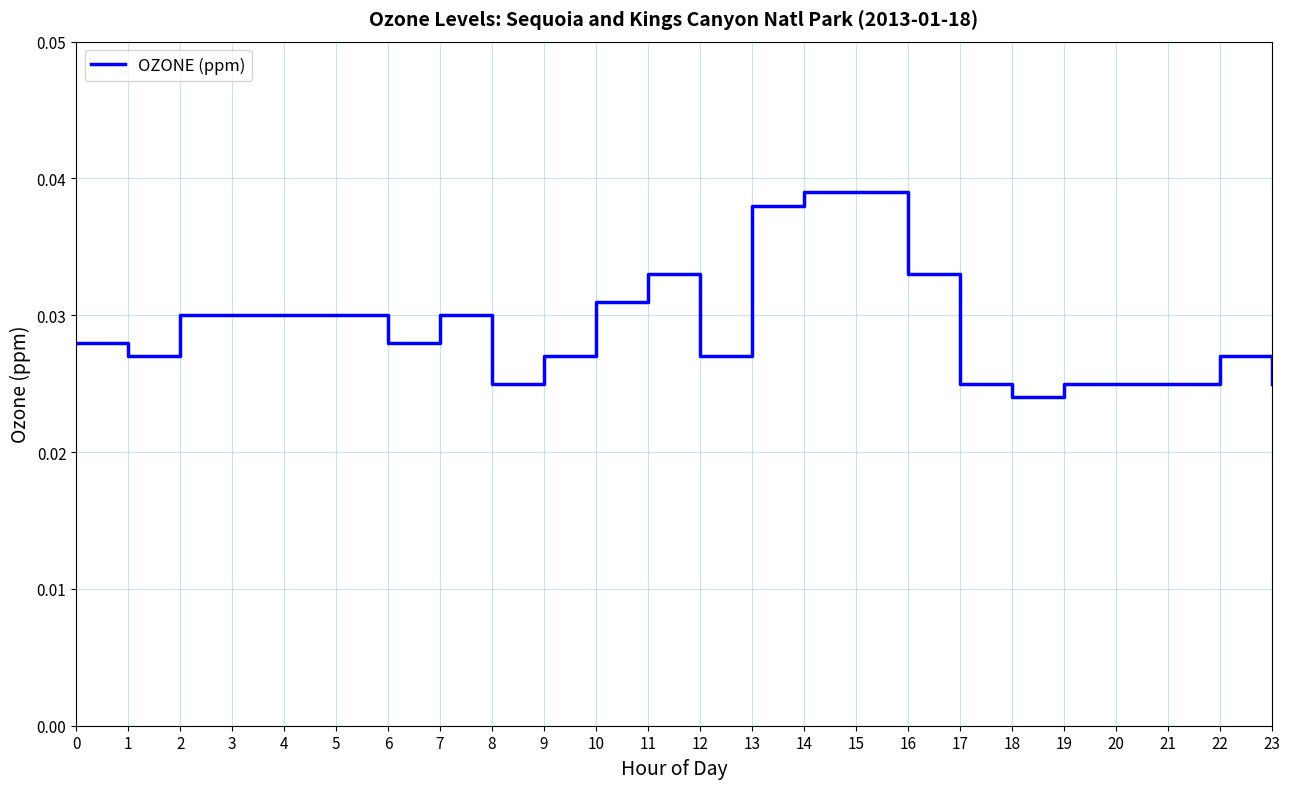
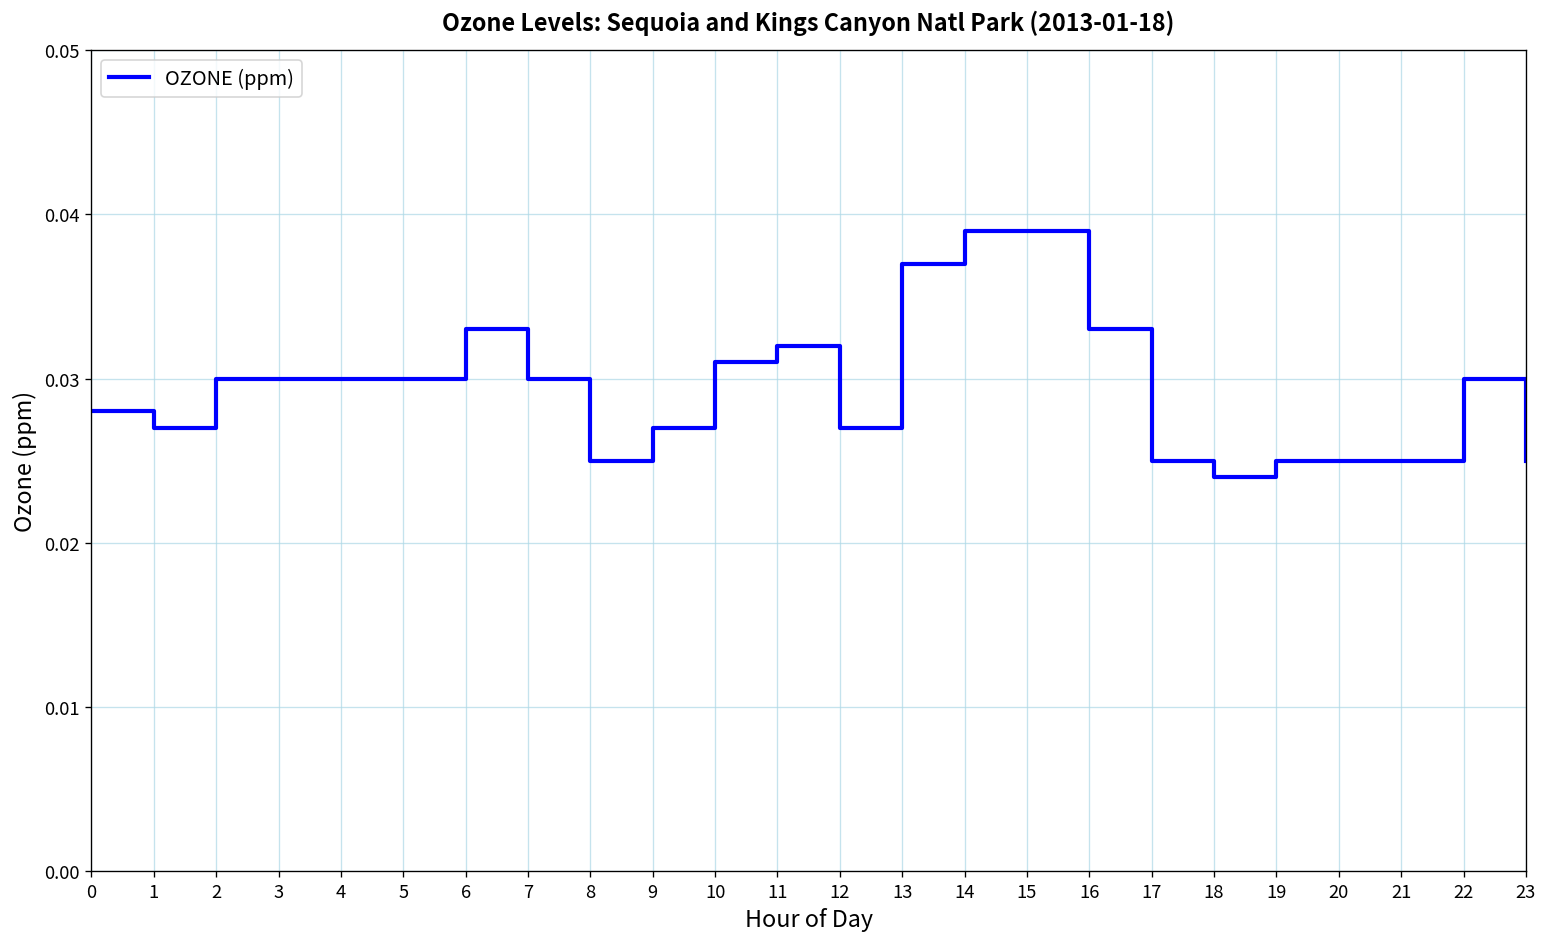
  {
    "0": 0.028,
    "1": 0.027,
    "2": 0.030,
    "3": 0.030,
    "4": 0.030,
    "5": 0.030,
-   "6": 0.028,
+   "6": 0.033,
    "7": 0.030,
    "8": 0.025,
    "9": 0.027,
    "10": 0.031,
-   "11": 0.033,
+   "11": 0.032,
    "12": 0.027,
-   "13": 0.038,
+   "13": 0.037,
    "14": 0.039,
    "15": 0.039,
    "16": 0.033,
    "17": 0.025,
    "18": 0.024,
    "19": 0.025,
    "20": 0.025,
    "21": 0.025,
-   "22": 0.027,
+   "22": 0.030,
    "23": 0.025
  }
